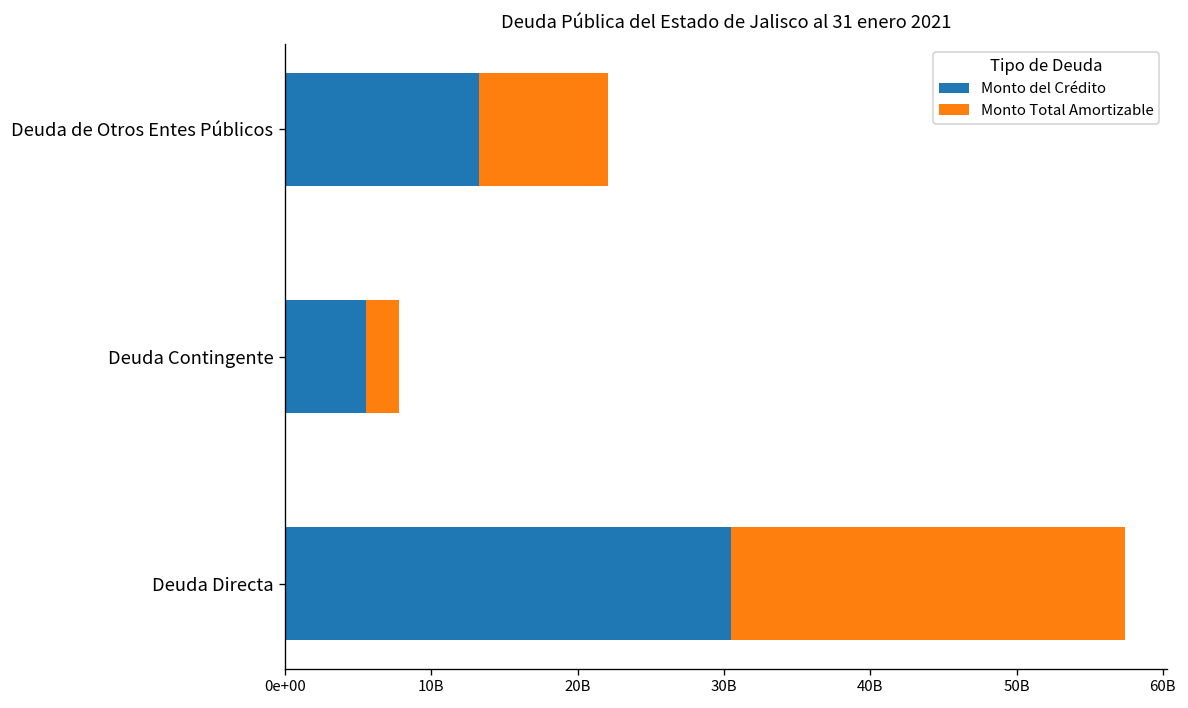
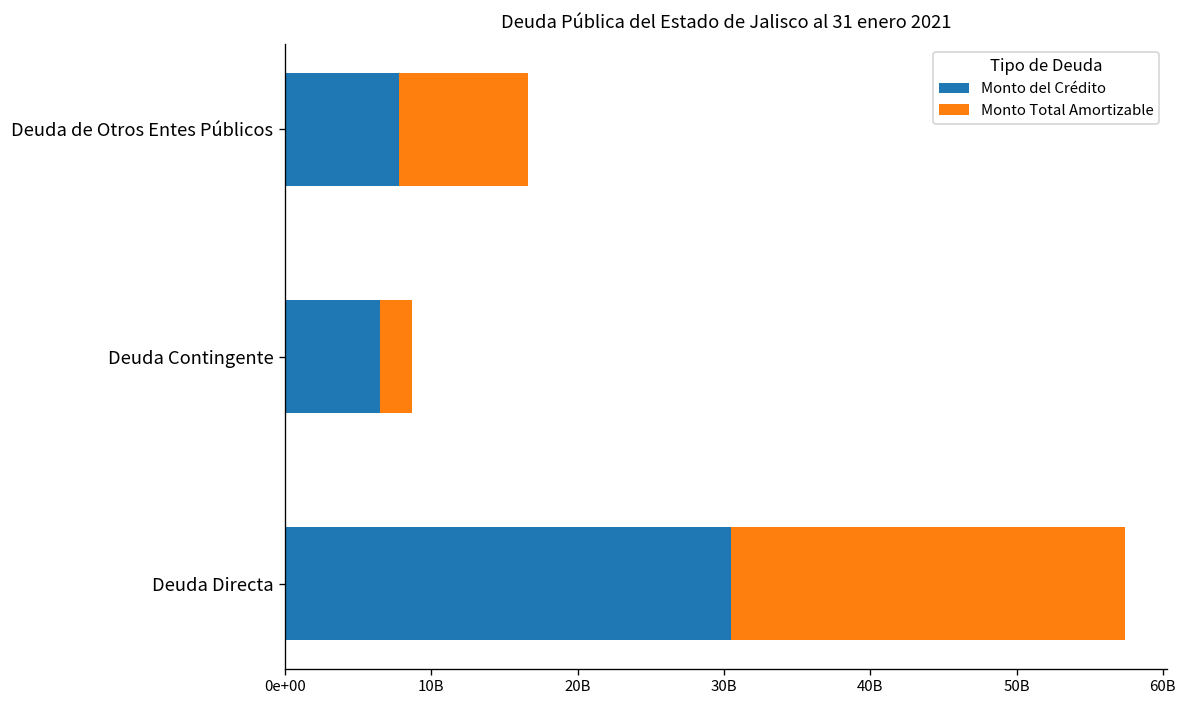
  {
    "Monto del Crédito": {
-     "Deuda de Otros Entes Públicos": 13300000000,
-     "Deuda Contingente": 5500000000,
+     "Deuda de Otros Entes Públicos": 7800000000,
+     "Deuda Contingente": 6500000000,
      "Deuda Directa": 30500000000
    },
    "Monto Total Amortizable": {
      "Deuda de Otros Entes Públicos": 8800000000,
      "Deuda Contingente": 2200000000,
      "Deuda Directa": 26900000000
    }
  }
